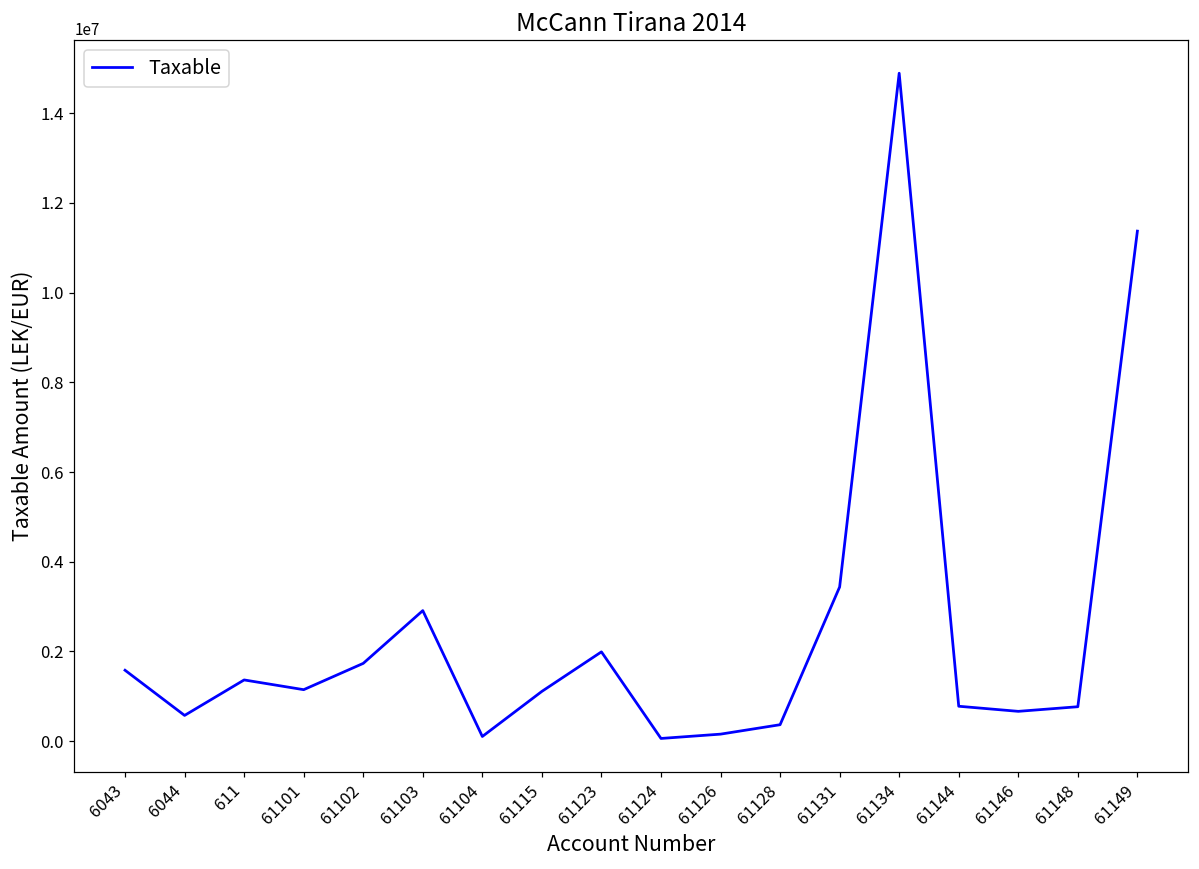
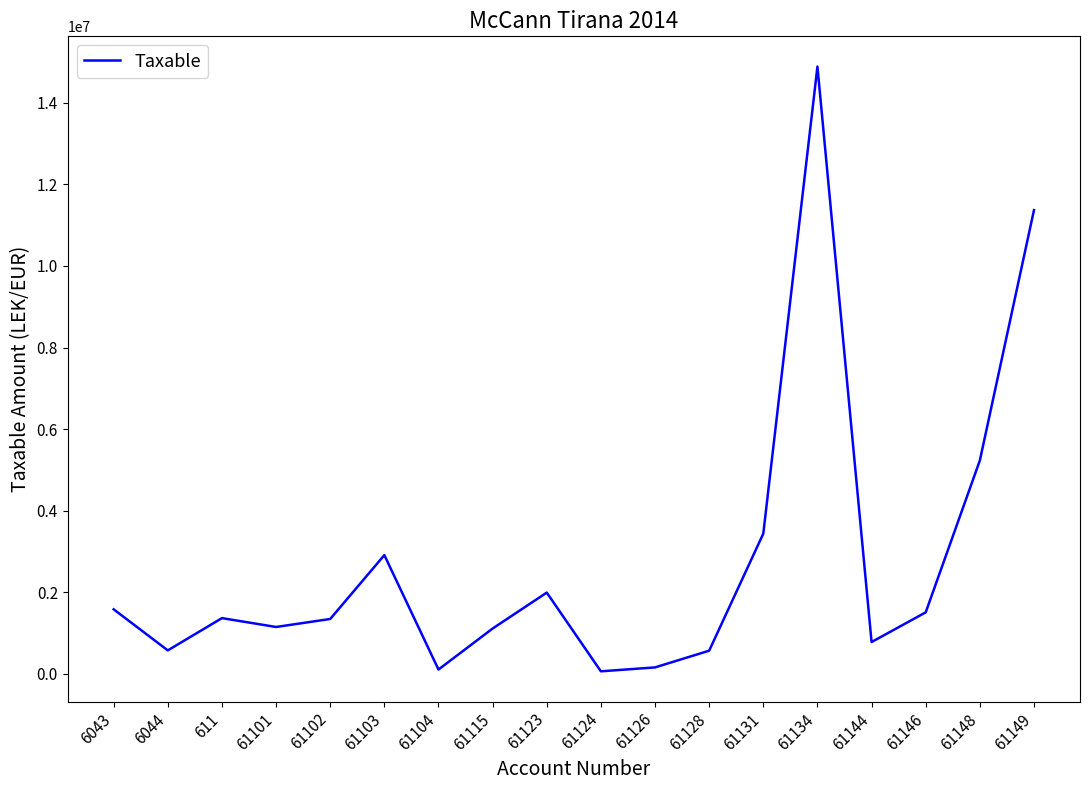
  {
    "6043": 1600000,
    "6044": 600000,
    "611": 1400000,
    "61101": 1100000,
-   "61102": 1700000,
+   "61102": 1300000,
    "61103": 2900000,
    "61104": 100000,
    "61115": 1100000,
    "61123": 2000000,
    "61124": 100000,
    "61126": 200000,
-   "61128": 400000,
+   "61128": 600000,
    "61131": 3400000,
    "61134": 14900000,
    "61144": 800000,
-   "61146": 700000,
-   "61148": 800000,
+   "61146": 1500000,
+   "61148": 5200000,
    "61149": 11400000
  }
